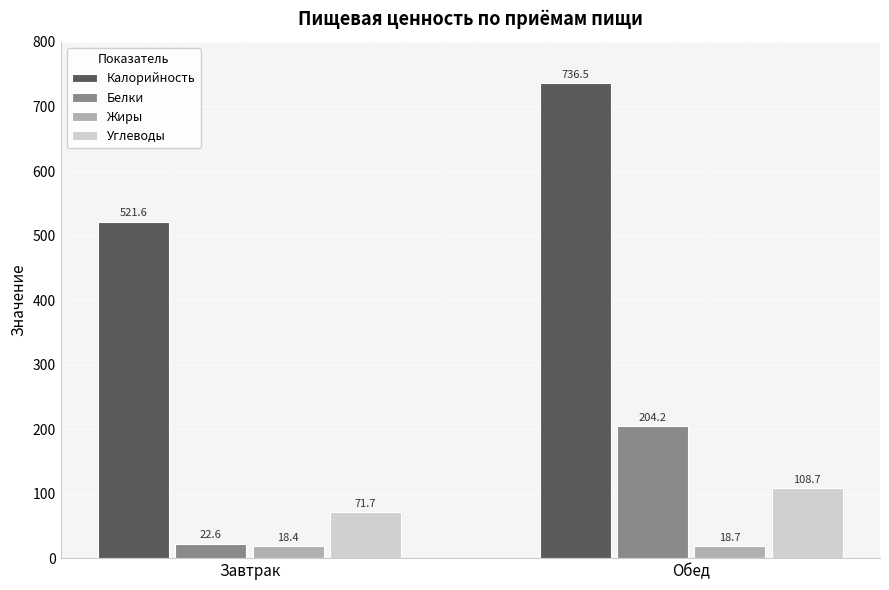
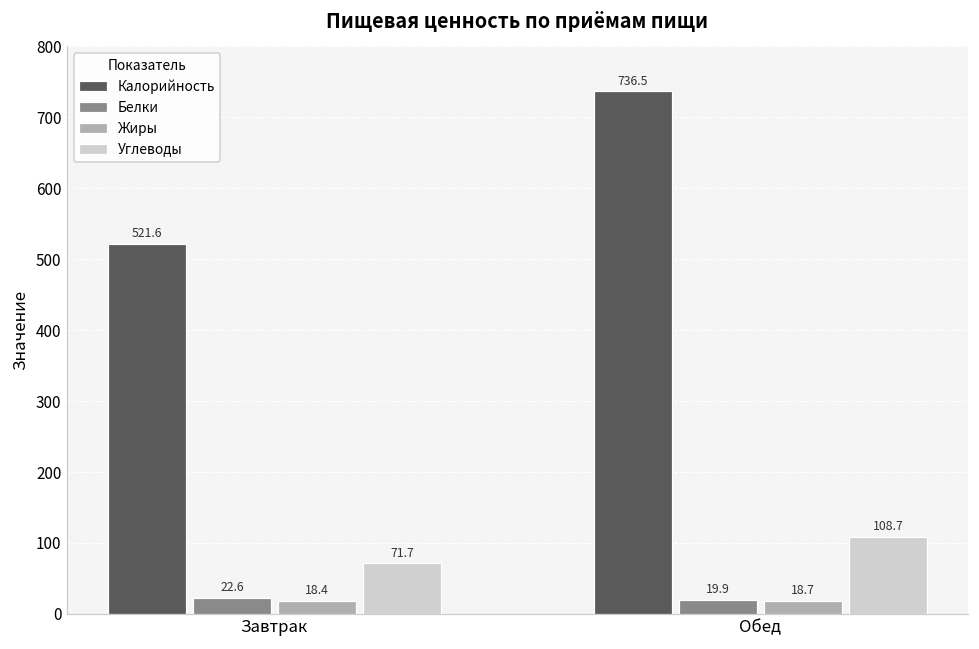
  {
    "Калорийность": {
      "Завтрак": 521.6,
      "Обед": 736.5
    },
    "Белки": {
      "Завтрак": 22.6,
-     "Обед": 204.2
+     "Обед": 19.9
    }
  }
